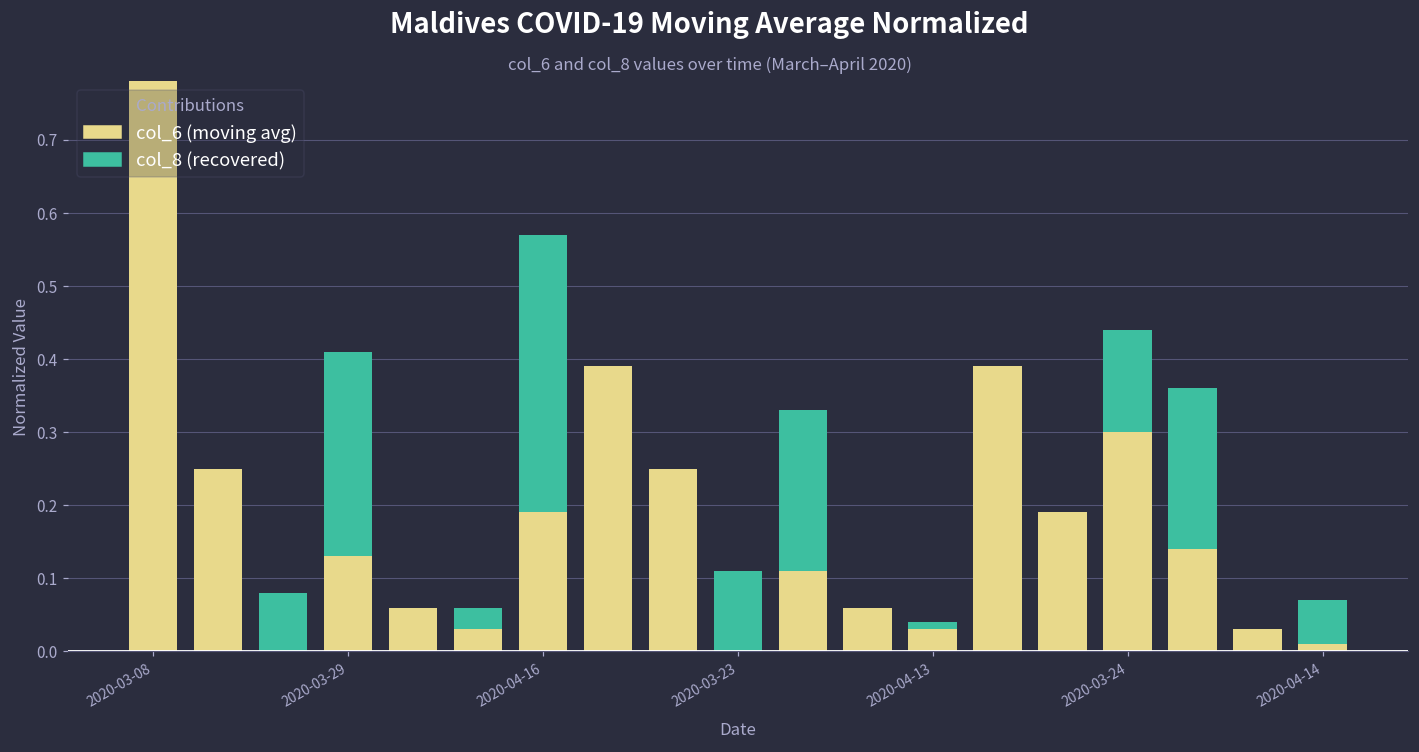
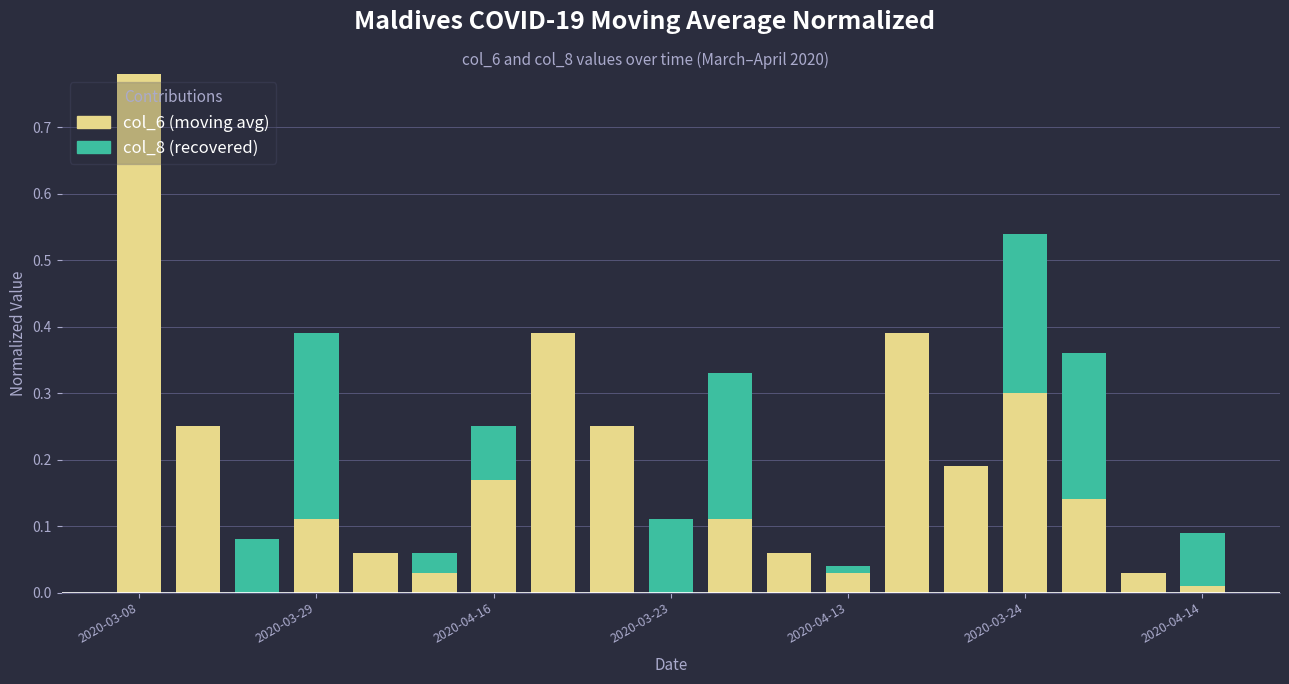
  {
    "col_6 (moving avg)": {
      "2020-03-08": 0.78,
-     "2020-03-29": 0.13,
-     "2020-04-16": 0.19,
+     "2020-03-29": 0.11,
+     "2020-04-16": 0.17,
      "2020-03-23": 0.00,
      "2020-04-13": 0.03,
      "2020-03-24": 0.30,
      "2020-04-14": 0.01
    },
    "col_8 (recovered)": {
      "2020-03-08": 0.00,
      "2020-03-29": 0.28,
-     "2020-04-16": 0.38,
+     "2020-04-16": 0.08,
      "2020-03-23": 0.11,
      "2020-04-13": 0.01,
-     "2020-03-24": 0.14,
-     "2020-04-14": 0.06
+     "2020-03-24": 0.24,
+     "2020-04-14": 0.08
    }
  }
